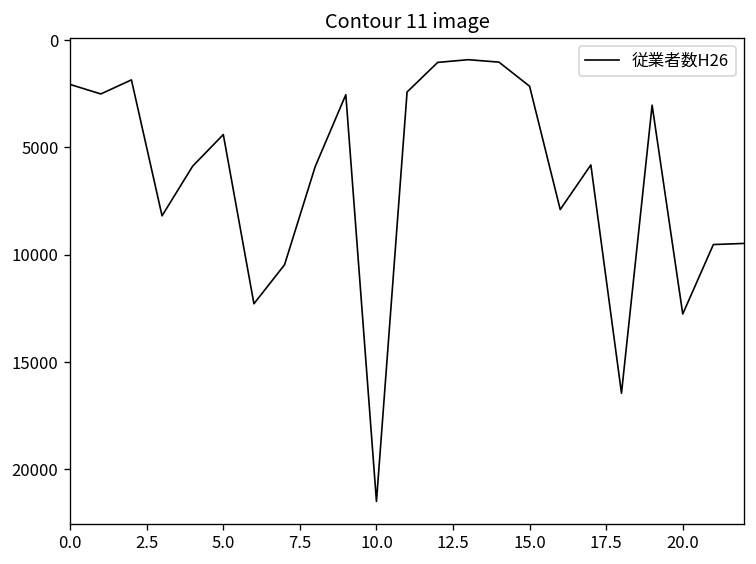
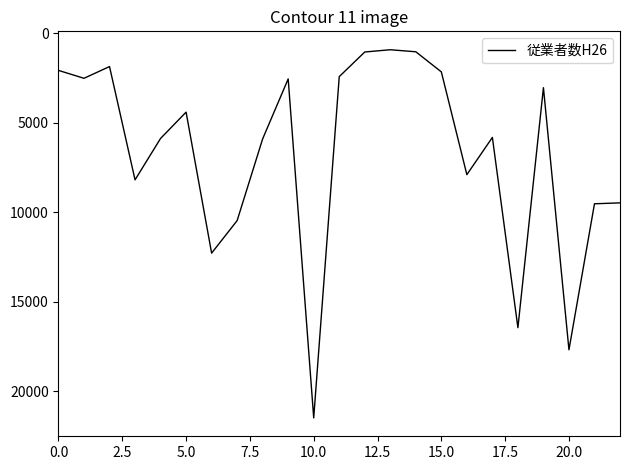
  {
    "0.0": 2100,
    "5.0": 4400,
    "10.0": 21500,
    "15.0": 2100,
-   "20.0": 12800
+   "20.0": 17700
  }
